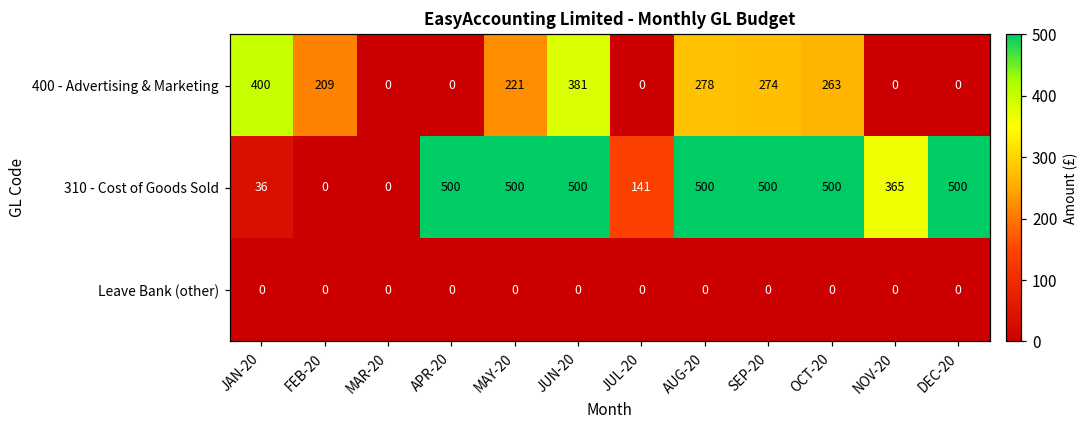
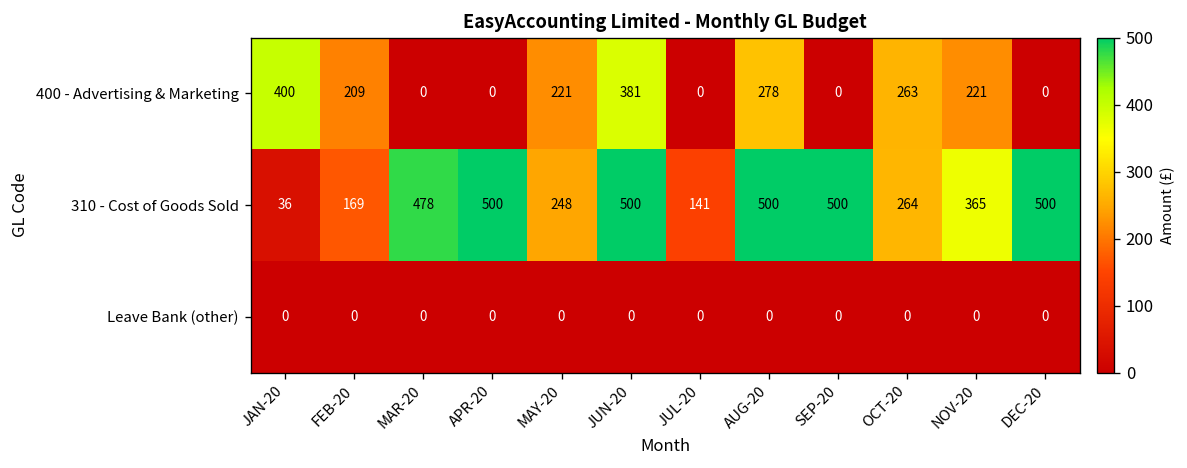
  {
    "400 - Advertising & Marketing": {
      "JAN-20": 400,
      "FEB-20": 209,
      "MAR-20": 0,
      "APR-20": 0,
      "MAY-20": 221,
      "JUN-20": 381,
      "JUL-20": 0,
      "AUG-20": 278,
-     "SEP-20": 274,
+     "SEP-20": 0,
      "OCT-20": 263,
-     "NOV-20": 0,
+     "NOV-20": 221,
      "DEC-20": 0
    },
    "310 - Cost of Goods Sold": {
      "JAN-20": 36,
-     "FEB-20": 0,
-     "MAR-20": 0,
+     "FEB-20": 169,
+     "MAR-20": 478,
      "APR-20": 500,
-     "MAY-20": 500,
+     "MAY-20": 248,
      "JUN-20": 500,
      "JUL-20": 141,
      "AUG-20": 500,
      "SEP-20": 500,
-     "OCT-20": 500,
+     "OCT-20": 264,
      "NOV-20": 365,
      "DEC-20": 500
    },
    "Leave Bank (other)": {
      "JAN-20": 0,
      "FEB-20": 0,
      "MAR-20": 0,
      "APR-20": 0,
      "MAY-20": 0,
      "JUN-20": 0,
      "JUL-20": 0,
      "AUG-20": 0,
      "SEP-20": 0,
      "OCT-20": 0,
      "NOV-20": 0,
      "DEC-20": 0
    }
  }
